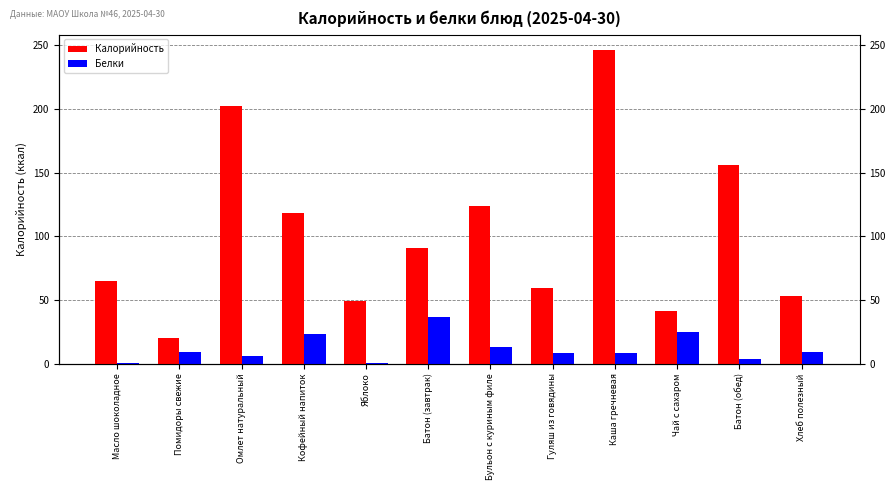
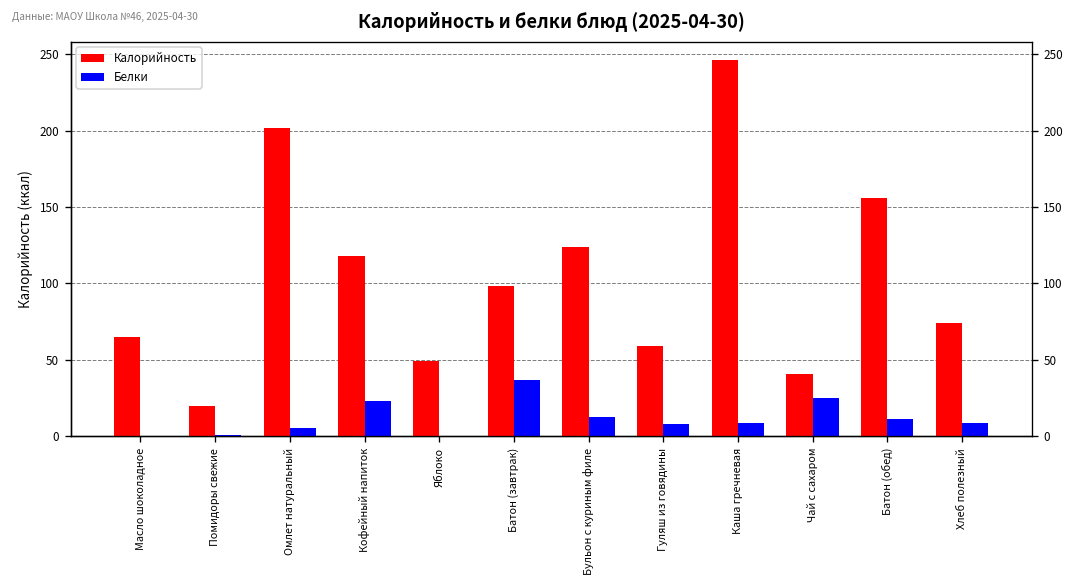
  {
    "Калорийность": {
      "Масло шоколадное": 65,
      "Помидоры свежие": 20,
      "Омлет натуральный": 202,
      "Кофейный напиток": 118,
      "Яблоко": 49,
-     "Батон (завтрак)": 91,
+     "Батон (завтрак)": 98,
      "Бульон с куриным филе": 124,
      "Гуляш из говядины": 59,
      "Каша гречневая": 246,
      "Чай с сахаром": 41,
      "Батон (обед)": 156,
-     "Хлеб полезный": 53
+     "Хлеб полезный": 74
    },
    "Белки": {
-     "Помидоры свежие": 9,
+     "Помидоры свежие": 1,
      "Омлет натуральный": 6,
      "Кофейный напиток": 23,
      "Батон (завтрак)": 37,
      "Бульон с куриным филе": 13,
      "Гуляш из говядины": 8,
      "Каша гречневая": 9,
      "Чай с сахаром": 25,
-     "Батон (обед)": 3,
+     "Батон (обед)": 11,
      "Хлеб полезный": 9
    }
  }
